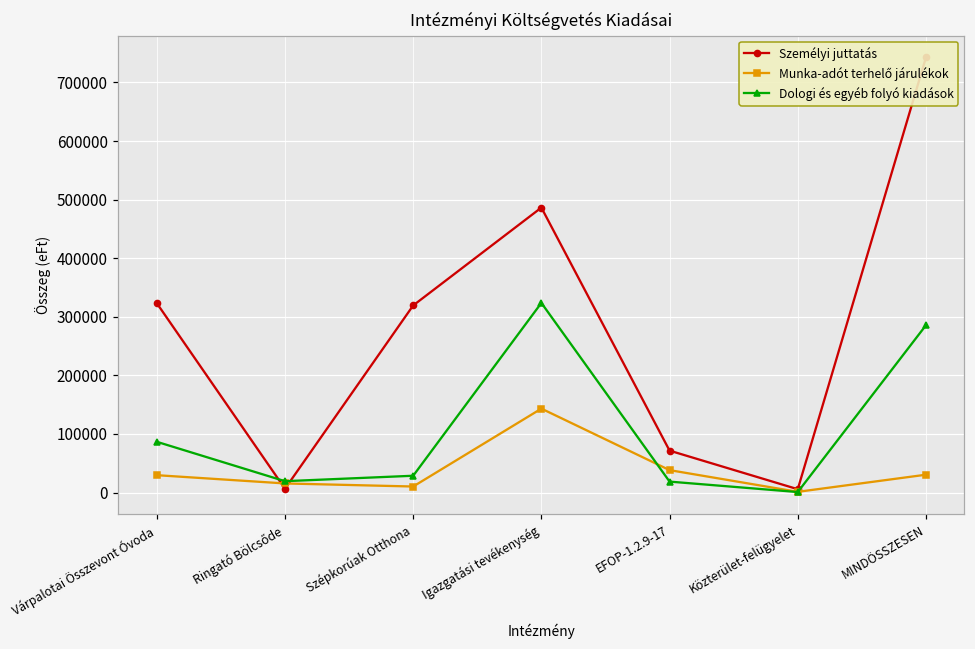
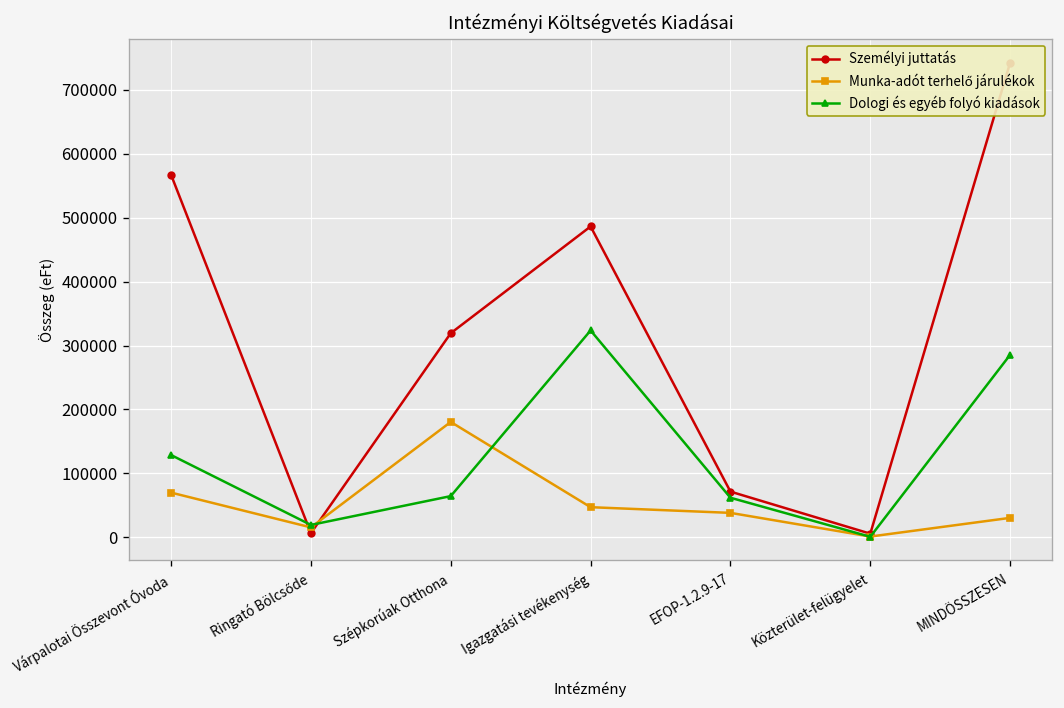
  {
    "Személyi juttatás": {
-     "Várpalotai Összevont Óvoda": 320000,
+     "Várpalotai Összevont Óvoda": 570000,
      "Ringató Bölcsőde": 10000,
      "Szépkorúak Otthona": 320000,
      "Igazgatási tevékenység": 490000,
      "EFOP-1.2.9-17": 70000
    },
    "Munka-adót terhelő járulékok": {
-     "Várpalotai Összevont Óvoda": 30000,
-     "Szépkorúak Otthona": 10000,
-     "Igazgatási tevékenység": 140000,
+     "Várpalotai Összevont Óvoda": 70000,
+     "Szépkorúak Otthona": 180000,
+     "Igazgatási tevékenység": 50000,
      "EFOP-1.2.9-17": 40000,
      "MINDÖSSZESEN": 30000
    },
    "Dologi és egyéb folyó kiadások": {
-     "Várpalotai Összevont Óvoda": 90000,
-     "Szépkorúak Otthona": 30000,
+     "Várpalotai Összevont Óvoda": 130000,
+     "Szépkorúak Otthona": 60000,
      "Igazgatási tevékenység": 320000,
-     "EFOP-1.2.9-17": 20000,
+     "EFOP-1.2.9-17": 60000,
      "MINDÖSSZESEN": 290000
    }
  }
